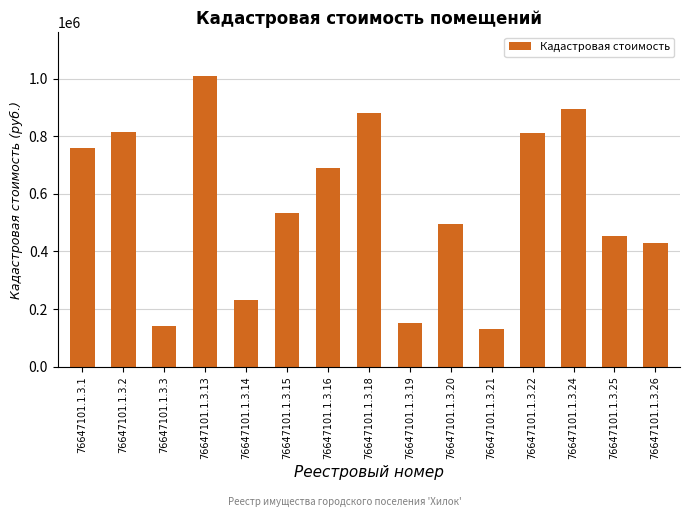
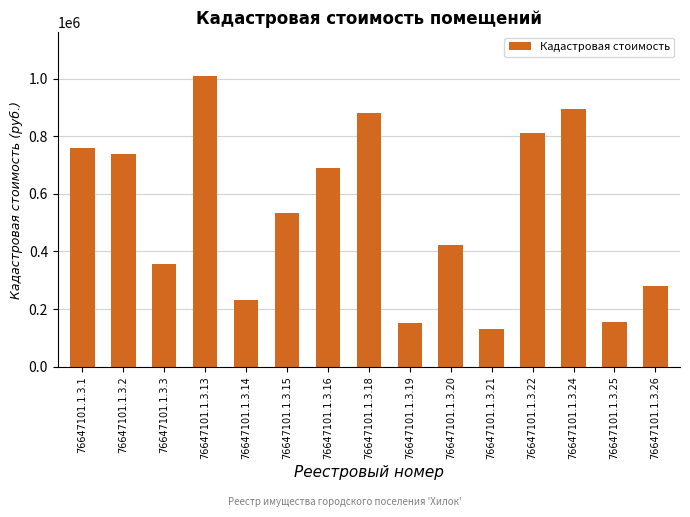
  {
    "76647101.1.3.1": 760000,
-   "76647101.1.3.2": 810000,
-   "76647101.1.3.3": 140000,
+   "76647101.1.3.2": 740000,
+   "76647101.1.3.3": 360000,
    "76647101.1.3.13": 1010000,
    "76647101.1.3.14": 230000,
    "76647101.1.3.15": 530000,
    "76647101.1.3.16": 690000,
    "76647101.1.3.18": 880000,
    "76647101.1.3.19": 150000,
-   "76647101.1.3.20": 490000,
+   "76647101.1.3.20": 420000,
    "76647101.1.3.21": 130000,
    "76647101.1.3.22": 810000,
    "76647101.1.3.24": 900000,
-   "76647101.1.3.25": 450000,
-   "76647101.1.3.26": 430000
+   "76647101.1.3.25": 160000,
+   "76647101.1.3.26": 280000
  }
